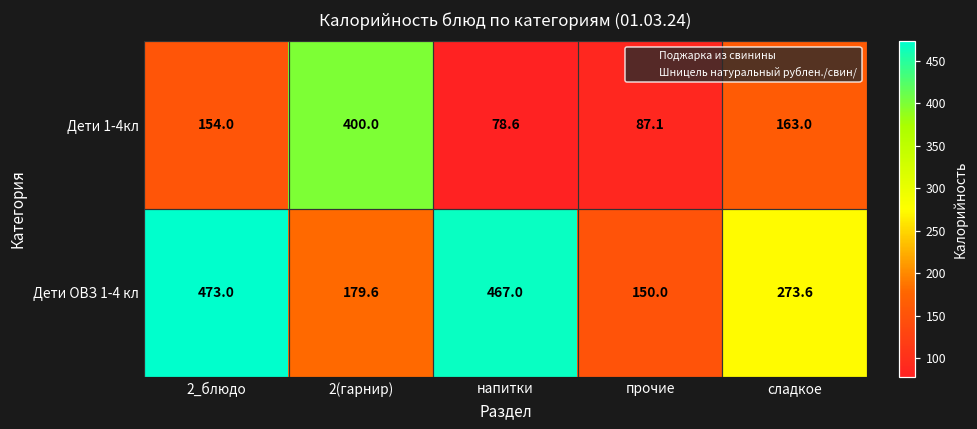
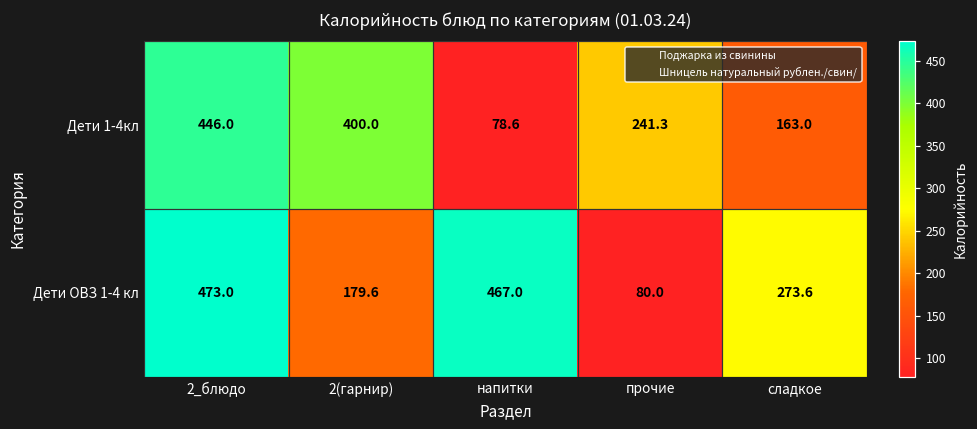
  {
    "Дети 1-4кл": {
-     "2_блюдо": 154.0,
+     "2_блюдо": 446.0,
      "2(гарнир)": 400.0,
      "напитки": 78.6,
-     "прочие": 87.1,
+     "прочие": 241.3,
      "сладкое": 163.0
    },
    "Дети ОВЗ 1-4 кл": {
      "2_блюдо": 473.0,
      "2(гарнир)": 179.6,
      "напитки": 467.0,
-     "прочие": 150.0,
+     "прочие": 80.0,
      "сладкое": 273.6
    }
  }
